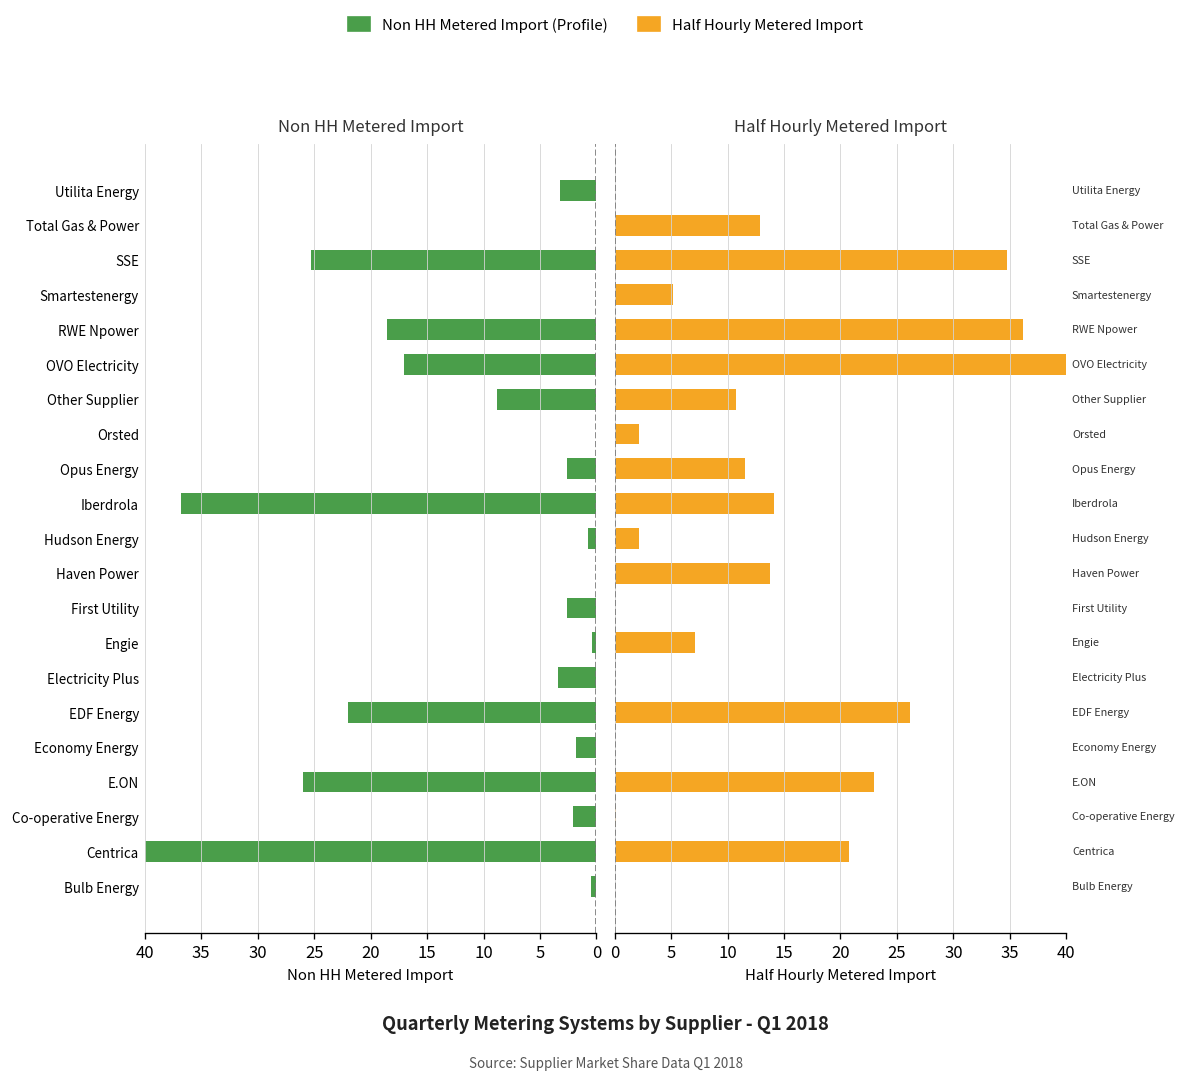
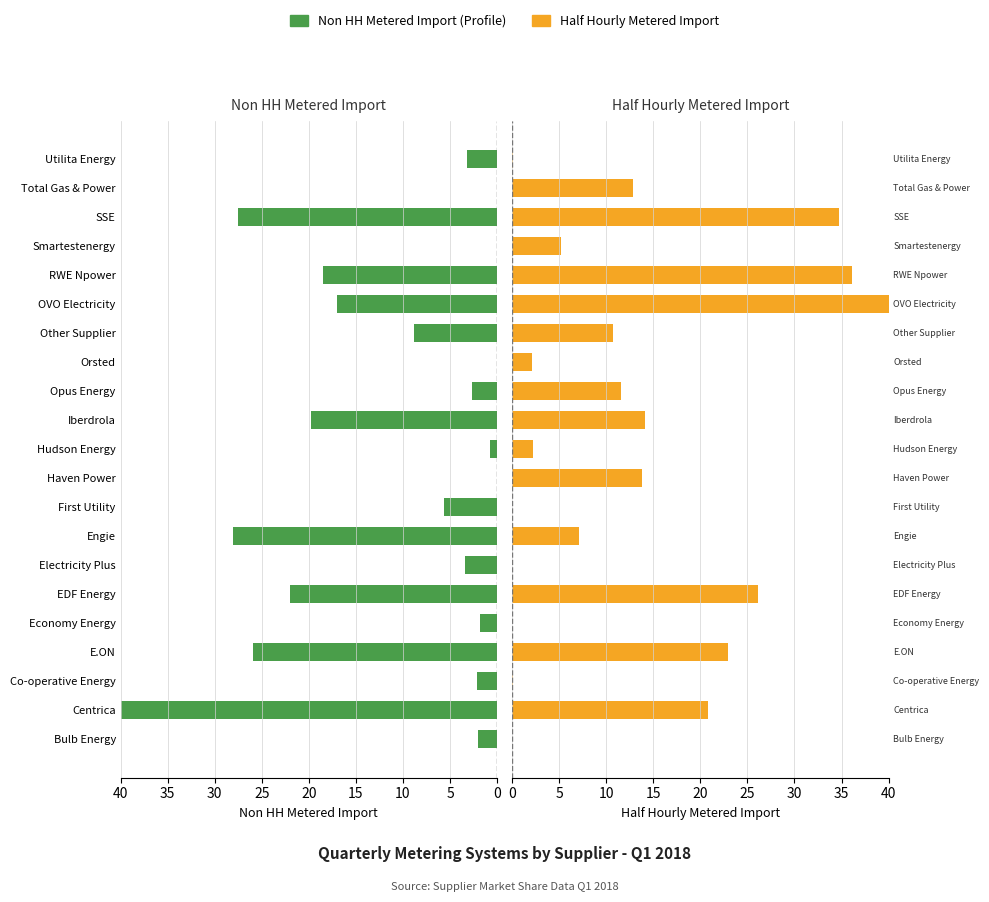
  {
    "Non HH Metered Import": {
      "Utilita Energy": 3,
-     "SSE": 25,
+     "SSE": 27,
      "RWE Npower": 19,
      "OVO Electricity": 17,
      "Other Supplier": 9,
      "Opus Energy": 3,
-     "Iberdrola": 37,
+     "Iberdrola": 20,
      "Hudson Energy": 1,
-     "First Utility": 3,
-     "Engie": 0,
+     "First Utility": 6,
+     "Engie": 28,
      "Electricity Plus": 3,
      "EDF Energy": 22,
      "Economy Energy": 2,
      "E.ON": 26,
      "Co-operative Energy": 2,
      "Centrica": 40,
-     "Bulb Energy": 0
+     "Bulb Energy": 2
    }
  }
